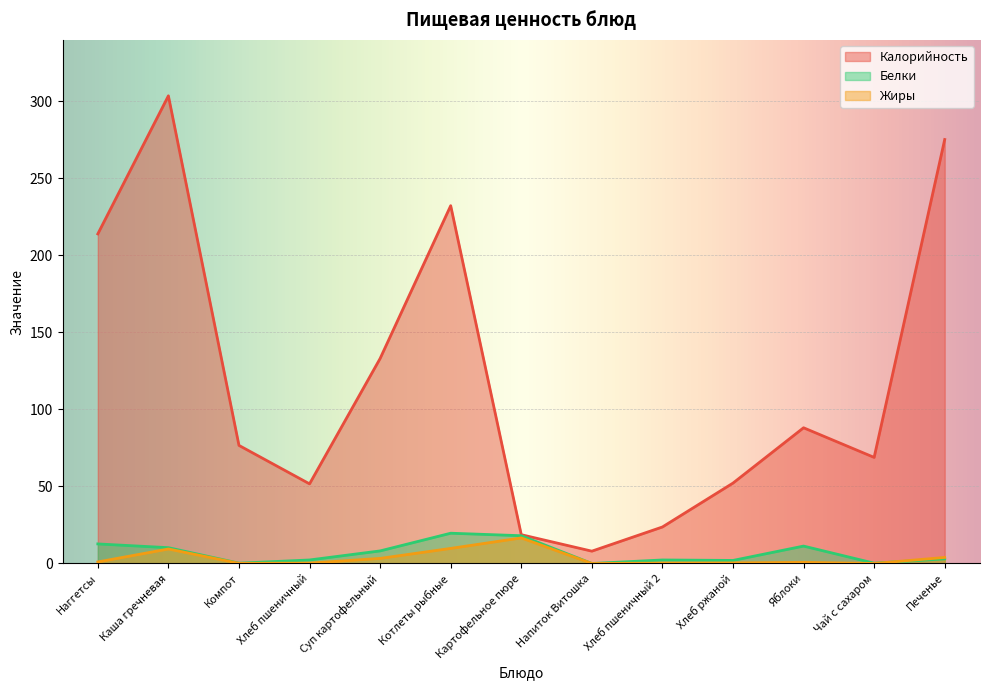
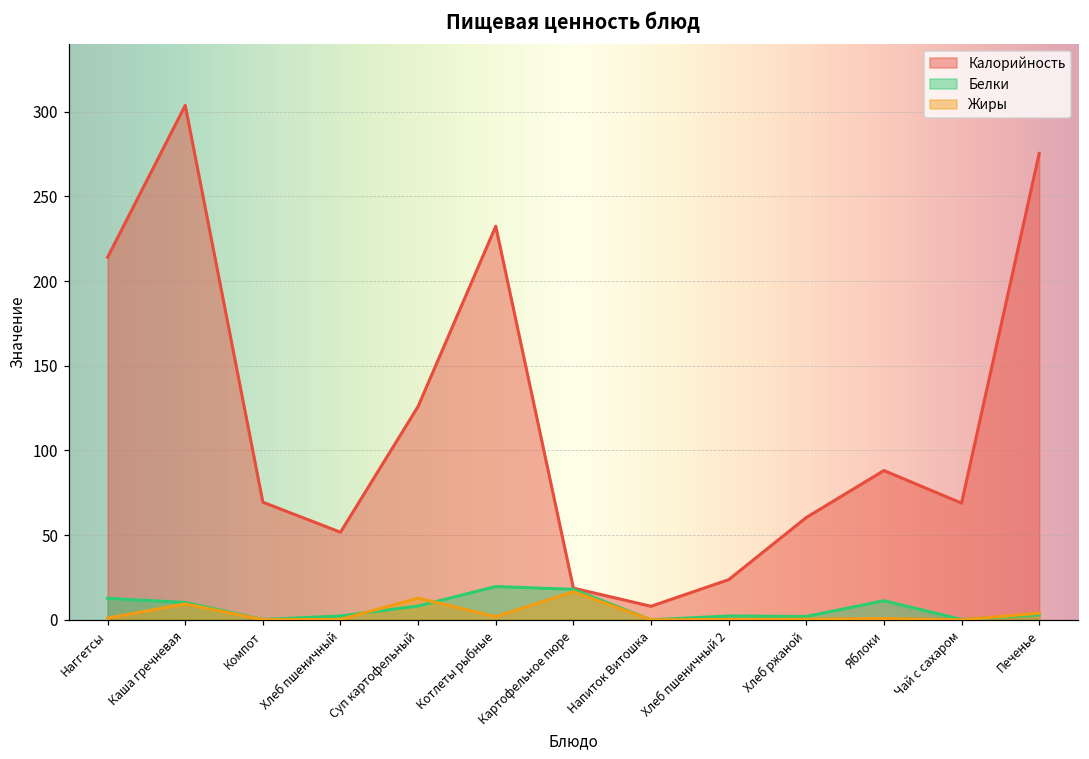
  {
    "Калорийность": {
      "Наггетсы": 214,
      "Каша гречневая": 304,
-     "Компот": 77,
+     "Компот": 69,
      "Хлеб пшеничный": 52,
-     "Суп картофельный": 133,
+     "Суп картофельный": 126,
      "Котлеты рыбные": 232,
      "Напиток Витошка": 8,
      "Хлеб пшеничный 2": 24,
-     "Хлеб ржаной": 52,
+     "Хлеб ржаной": 60,
      "Яблоки": 88,
      "Чай с сахаром": 69,
      "Печенье": 275
    },
    "Белки": {
      "Наггетсы": 13,
      "Хлеб пшеничный": 2,
      "Суп картофельный": 8,
      "Котлеты рыбные": 20,
      "Хлеб пшеничный 2": 2,
      "Яблоки": 11
    },
    "Жиры": {
      "Наггетсы": 1,
      "Хлеб пшеничный": 0,
-     "Суп картофельный": 3,
-     "Котлеты рыбные": 10,
+     "Суп картофельный": 13,
+     "Котлеты рыбные": 2,
      "Хлеб пшеничный 2": 0,
      "Яблоки": 1
    }
  }
